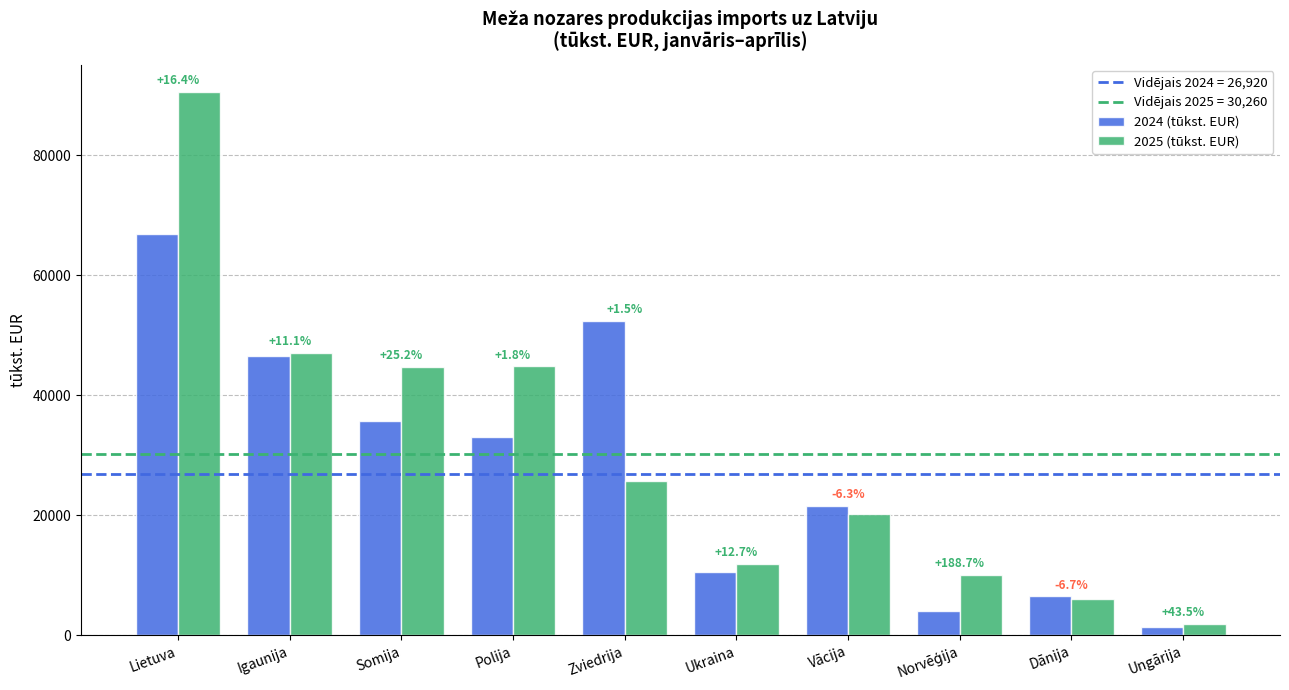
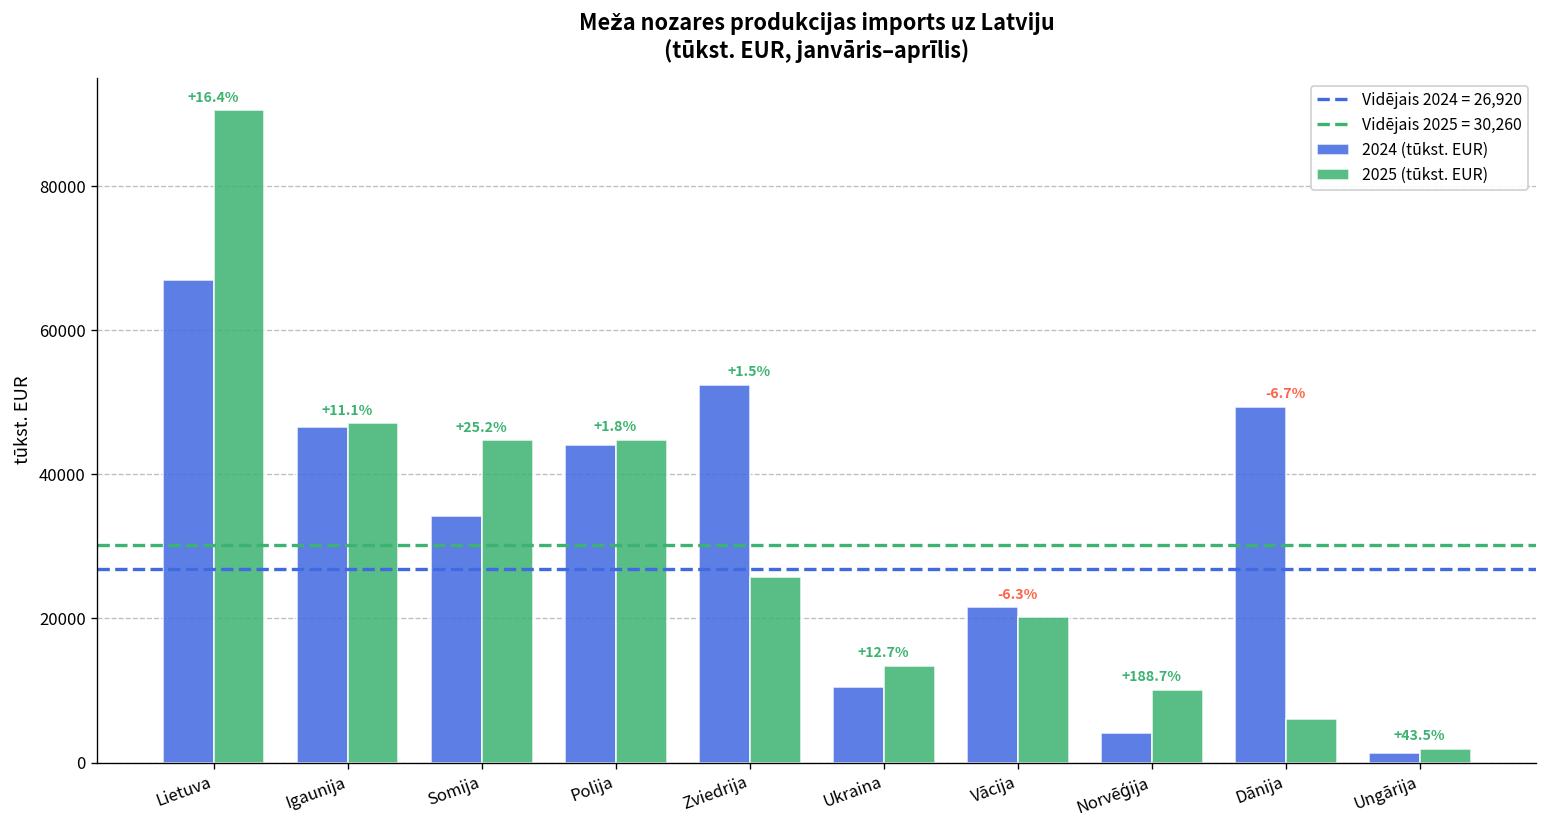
  {
    "2024 (tūkst. EUR)": {
      "Lietuva": 67000,
      "Igaunija": 47000,
-     "Somija": 36000,
-     "Polija": 33000,
+     "Somija": 34000,
+     "Polija": 44000,
      "Ukraina": 11000,
      "Norvēģija": 4000,
-     "Dānija": 6000,
+     "Dānija": 49000,
      "Ungārija": 1000
    },
    "2025 (tūkst. EUR)": {
      "Zviedrija": 26000,
-     "Ukraina": 12000,
+     "Ukraina": 13000,
      "Vācija": 20000,
      "Dānija": 6000
    }
  }
